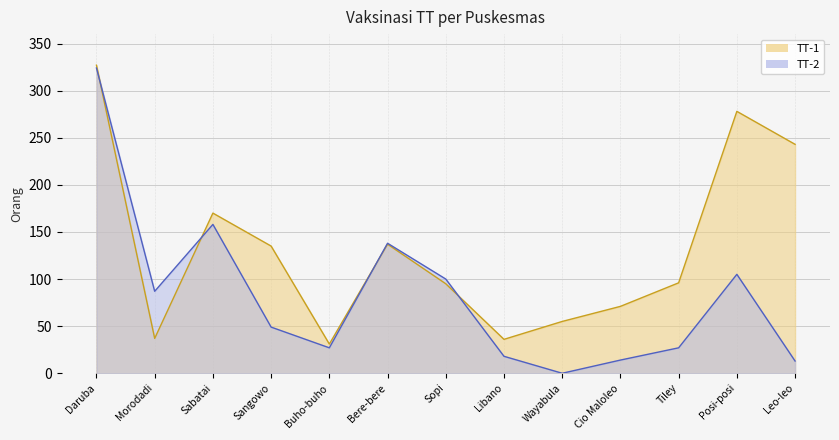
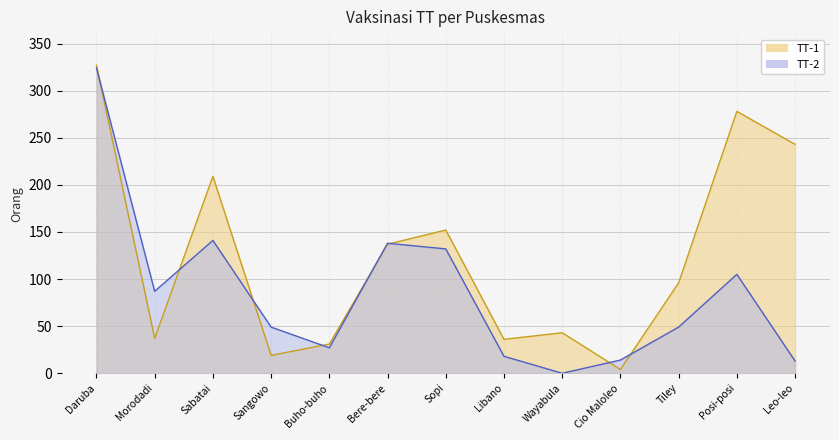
  {
    "TT-1": {
      "Daruba": 330,
      "Morodadi": 40,
-     "Sabatai": 170,
-     "Sangowo": 140,
+     "Sabatai": 210,
+     "Sangowo": 20,
      "Buho-buho": 30,
-     "Sopi": 100,
+     "Sopi": 150,
      "Libano": 40,
-     "Wayabula": 60,
-     "Cio Maloleo": 70,
+     "Wayabula": 40,
+     "Cio Maloleo": 0,
      "Tiley": 100,
      "Posi-posi": 280,
      "Leo-leo": 240
    },
    "TT-2": {
      "Daruba": 320,
      "Morodadi": 90,
-     "Sabatai": 160,
+     "Sabatai": 140,
      "Sangowo": 50,
      "Buho-buho": 30,
-     "Sopi": 100,
+     "Sopi": 130,
      "Libano": 20,
      "Wayabula": 0,
      "Cio Maloleo": 10,
-     "Tiley": 30,
+     "Tiley": 50,
      "Posi-posi": 110,
      "Leo-leo": 10
    }
  }
